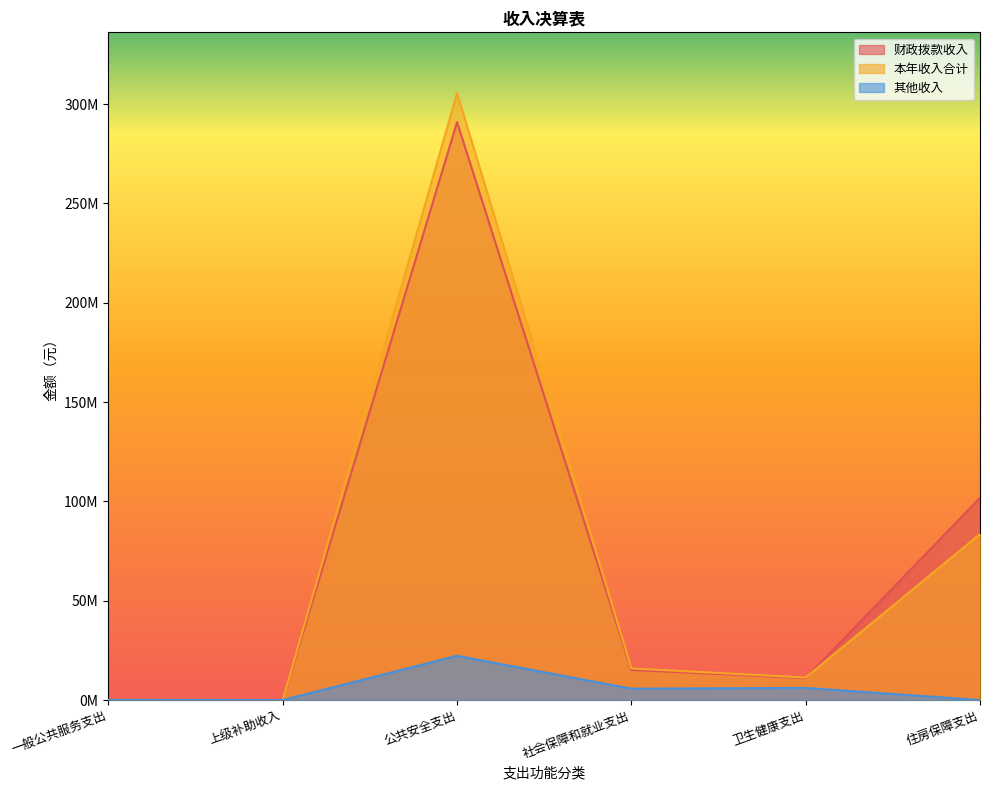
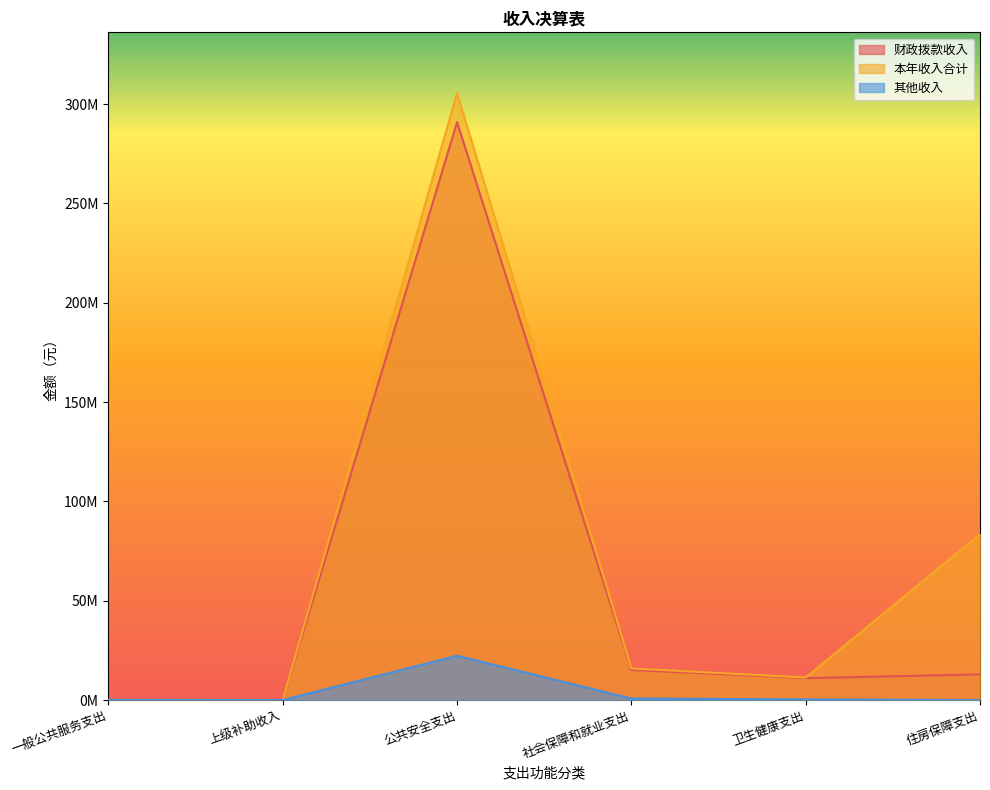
  {
    "财政拨款收入": {
      "公共安全支出": 291000000,
-     "住房保障支出": 102000000
+     "住房保障支出": 13000000
    },
    "本年收入合计": {
      "公共安全支出": 306000000,
      "住房保障支出": 84000000
    },
    "其他收入": {
      "公共安全支出": 22000000,
-     "社会保障和就业支出": 6000000,
-     "卫生健康支出": 6000000,
+     "社会保障和就业支出": 1000000,
+     "卫生健康支出": 0,
      "住房保障支出": 0
    }
  }
